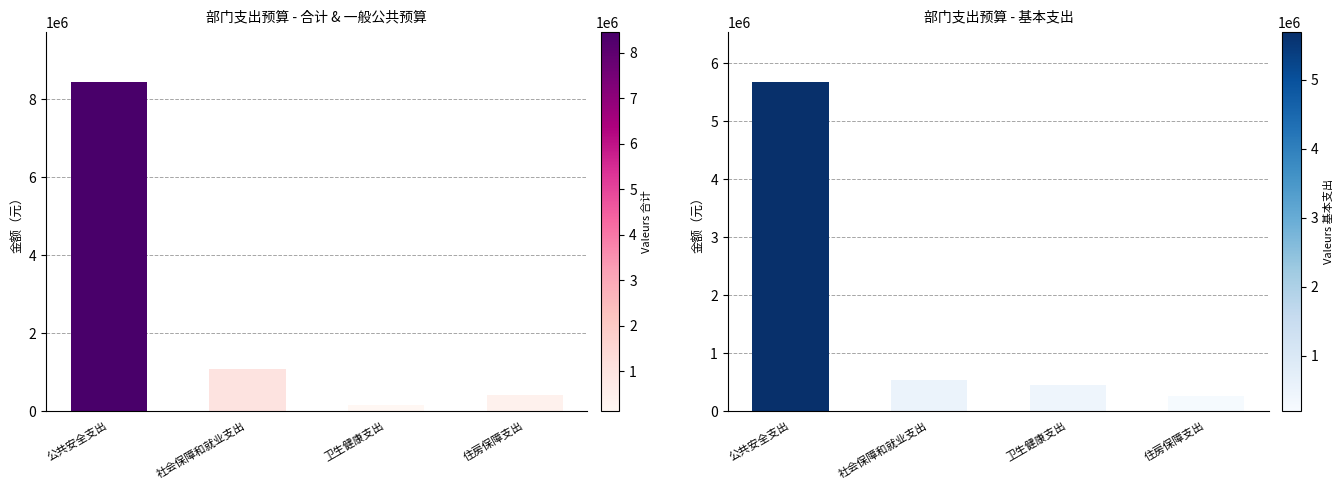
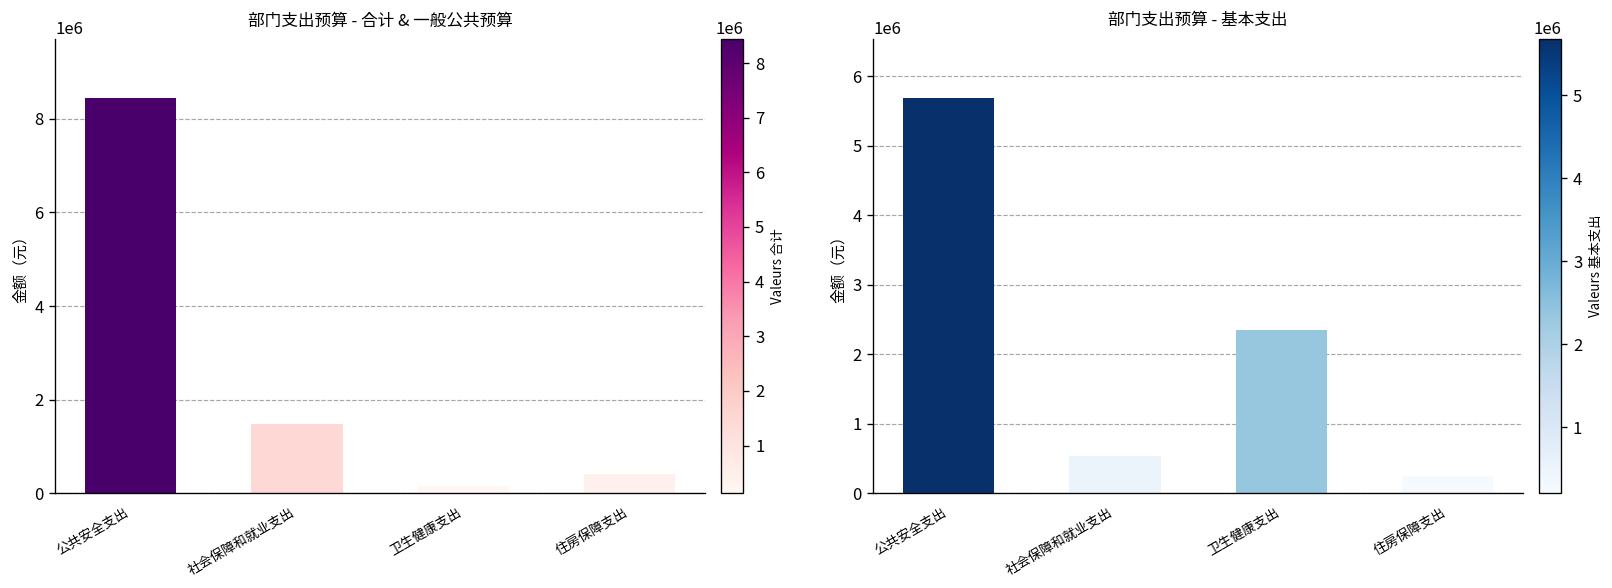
  {
    "部门支出预算 - 合计 & 一般公共预算": {
      "公共安全支出": 8400000,
-     "社会保障和就业支出": 1100000,
+     "社会保障和就业支出": 1500000,
      "卫生健康支出": 200000,
      "住房保障支出": 400000
    },
    "部门支出预算 - 基本支出": {
      "公共安全支出": 5700000,
      "社会保障和就业支出": 500000,
-     "卫生健康支出": 500000,
+     "卫生健康支出": 2300000,
      "住房保障支出": 300000
    }
  }
